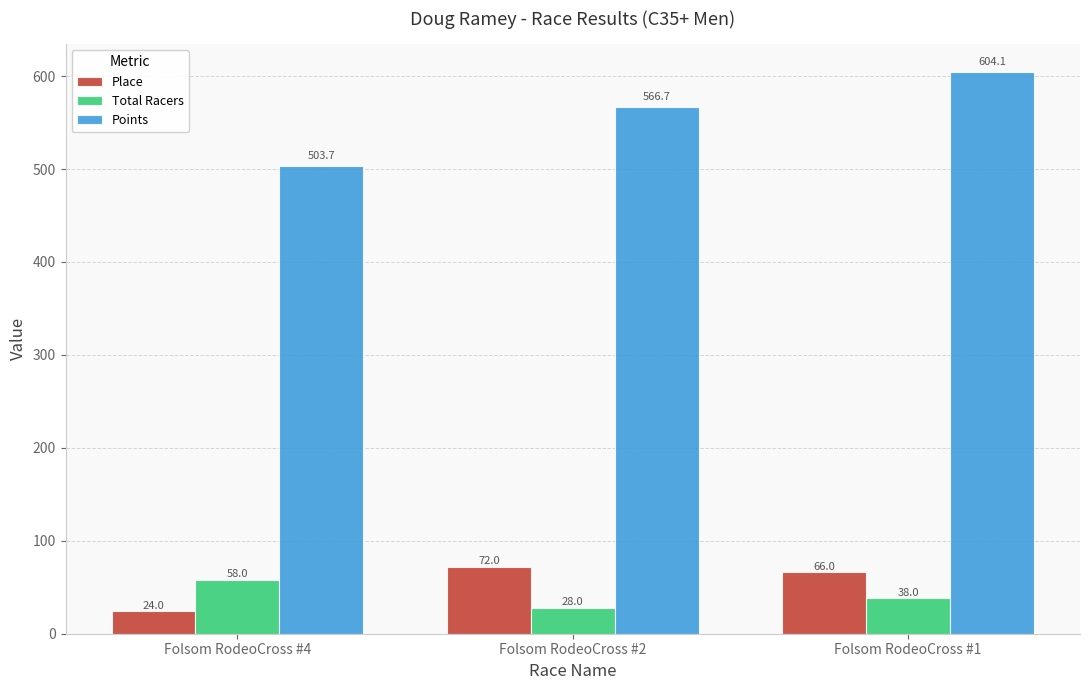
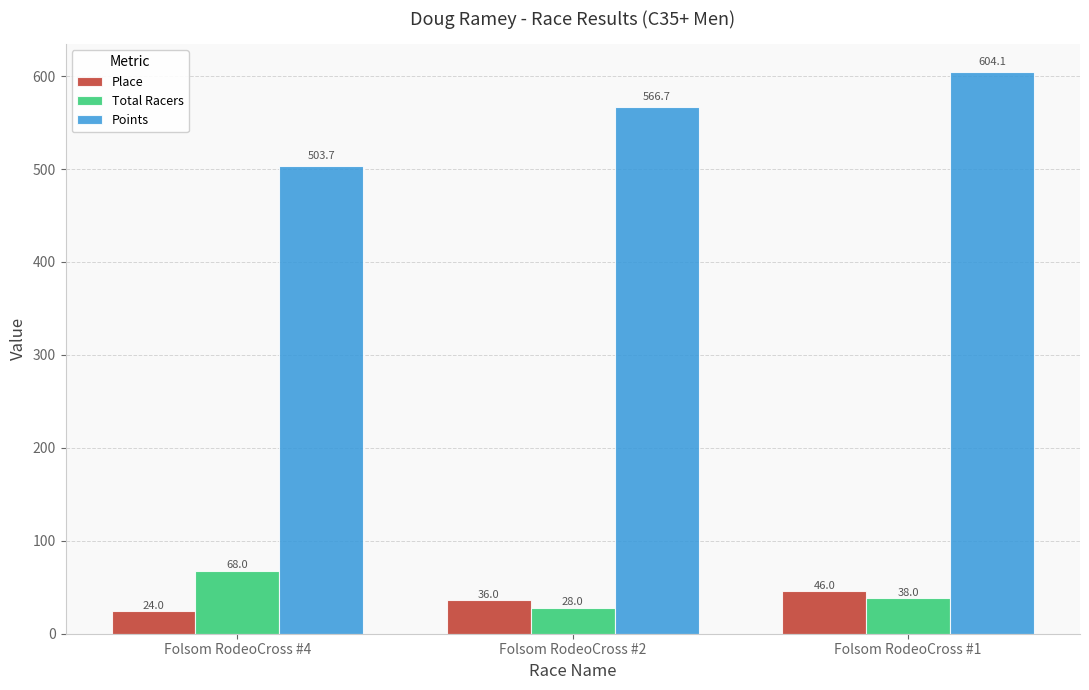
  {
    "Place": {
      "Folsom RodeoCross #4": 24.0,
-     "Folsom RodeoCross #2": 72.0,
-     "Folsom RodeoCross #1": 66.0
+     "Folsom RodeoCross #2": 36.0,
+     "Folsom RodeoCross #1": 46.0
    },
    "Total Racers": {
-     "Folsom RodeoCross #4": 58.0,
+     "Folsom RodeoCross #4": 68.0,
      "Folsom RodeoCross #2": 28.0,
      "Folsom RodeoCross #1": 38.0
    },
    "Points": {
      "Folsom RodeoCross #4": 503.7,
      "Folsom RodeoCross #2": 566.7,
      "Folsom RodeoCross #1": 604.1
    }
  }
